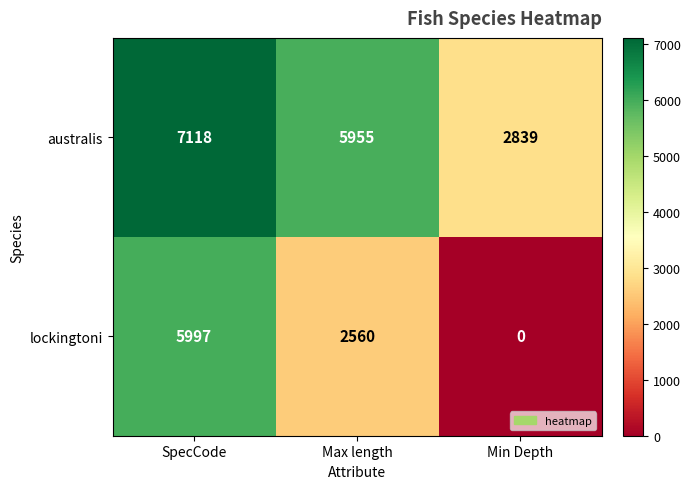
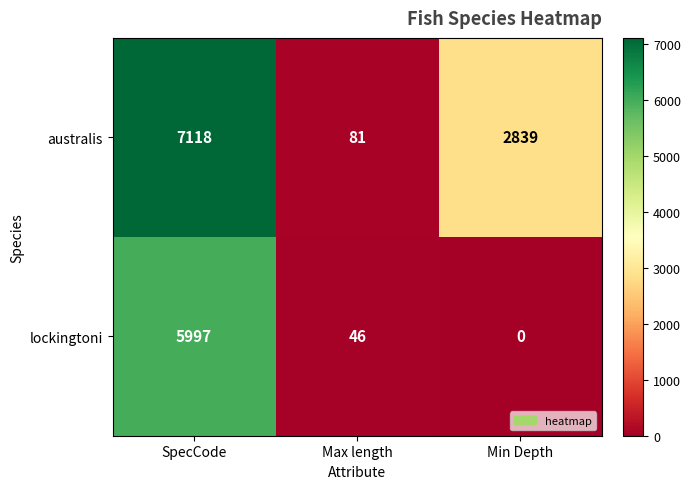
  {
    "australis": {
      "SpecCode": 7118,
-     "Max length": 5955,
+     "Max length": 81,
      "Min Depth": 2839
    },
    "lockingtoni": {
      "SpecCode": 5997,
-     "Max length": 2560,
+     "Max length": 46,
      "Min Depth": 0
    }
  }
